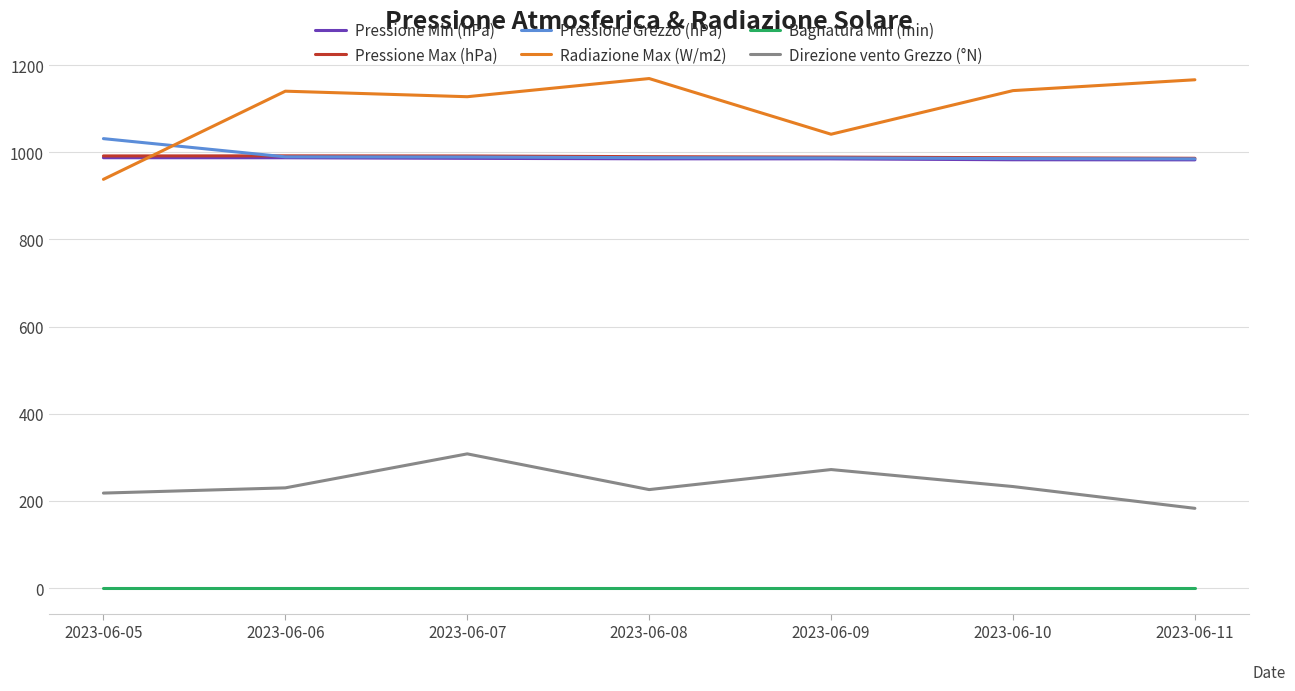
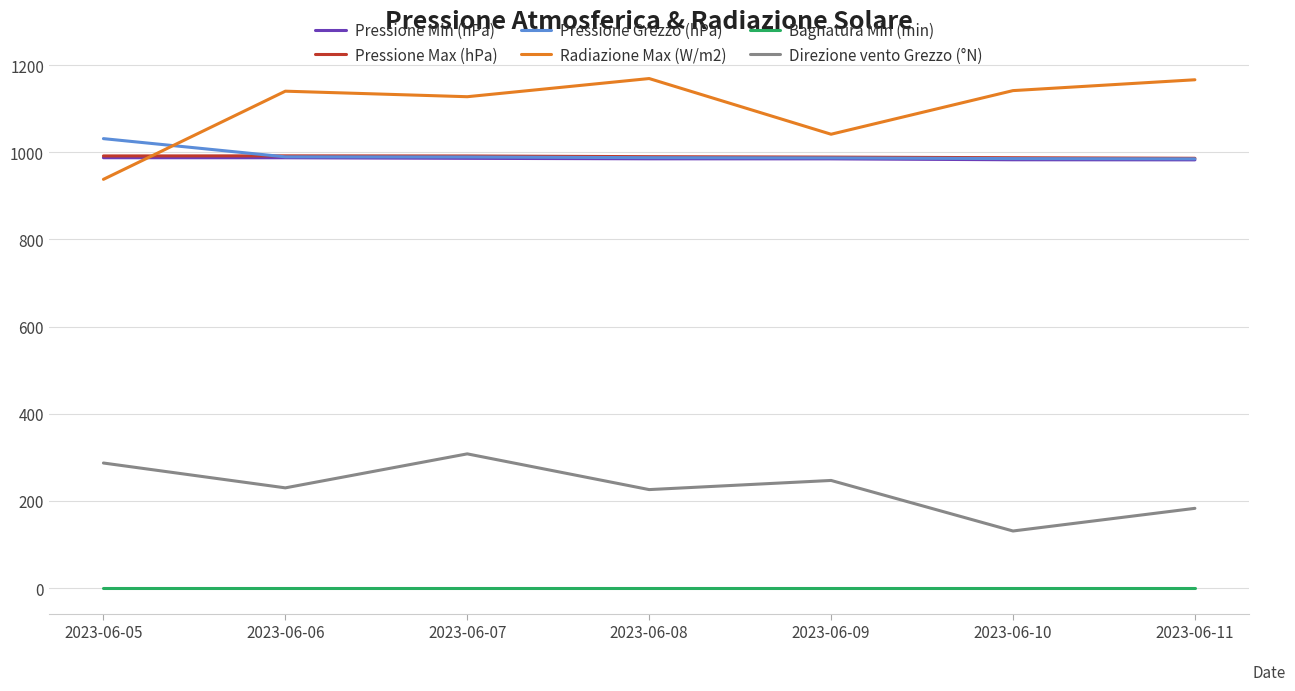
  {
    "Pressione Grezzo (hPa)": {
      "2023-06-05": 1030
    },
    "Radiazione Max (W/m2)": {
      "2023-06-05": 940,
      "2023-06-06": 1140,
      "2023-06-07": 1130,
      "2023-06-08": 1170,
      "2023-06-09": 1040,
      "2023-06-10": 1140,
      "2023-06-11": 1170
    },
    "Bagnatura Min (min)": {
      "2023-06-05": 0,
      "2023-06-06": 0,
      "2023-06-07": 0,
      "2023-06-08": 0,
      "2023-06-09": 0,
      "2023-06-10": 0,
      "2023-06-11": 0
    },
    "Direzione vento Grezzo (°N)": {
-     "2023-06-05": 220,
+     "2023-06-05": 290,
      "2023-06-06": 230,
      "2023-06-07": 310,
      "2023-06-08": 230,
-     "2023-06-09": 270,
-     "2023-06-10": 230,
+     "2023-06-09": 250,
+     "2023-06-10": 130,
      "2023-06-11": 180
    }
  }
